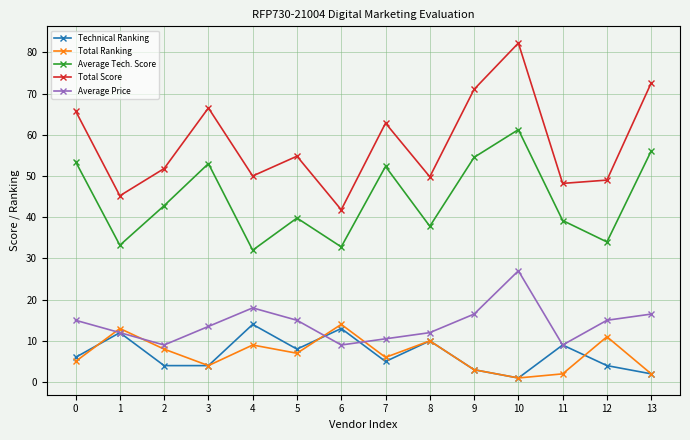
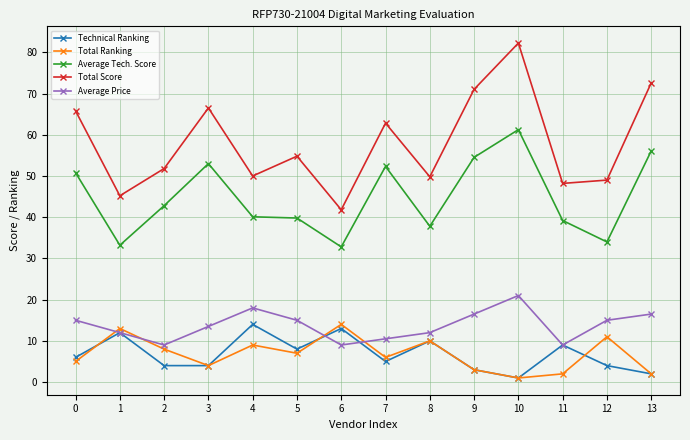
  {
    "Technical Ranking": {
      "0": 6,
      "2": 4,
      "4": 14,
      "5": 8,
      "6": 13,
      "7": 5,
      "12": 4
    },
    "Total Ranking": {
      "0": 5,
      "1": 13,
      "2": 8,
      "4": 9,
      "5": 7,
      "6": 14,
      "7": 6,
      "11": 2,
      "12": 11
    },
    "Average Tech. Score": {
-     "0": 54,
+     "0": 51,
      "1": 33,
      "2": 43,
      "3": 53,
-     "4": 32,
+     "4": 40,
      "5": 40,
      "6": 33,
      "7": 52,
      "8": 38,
      "9": 55,
      "10": 61,
      "11": 39,
      "12": 34,
      "13": 56
    },
    "Total Score": {
      "0": 66,
      "1": 45,
      "2": 52,
      "3": 67,
      "4": 50,
      "5": 55,
      "6": 42,
      "7": 63,
      "8": 50,
      "9": 71,
      "10": 82,
      "11": 48,
      "12": 49,
      "13": 73
    },
    "Average Price": {
      "0": 15,
      "2": 9,
      "3": 14,
      "4": 18,
      "5": 15,
      "6": 9,
      "7": 11,
      "8": 12,
      "9": 17,
-     "10": 27,
+     "10": 21,
      "12": 15,
      "13": 17
    }
  }
